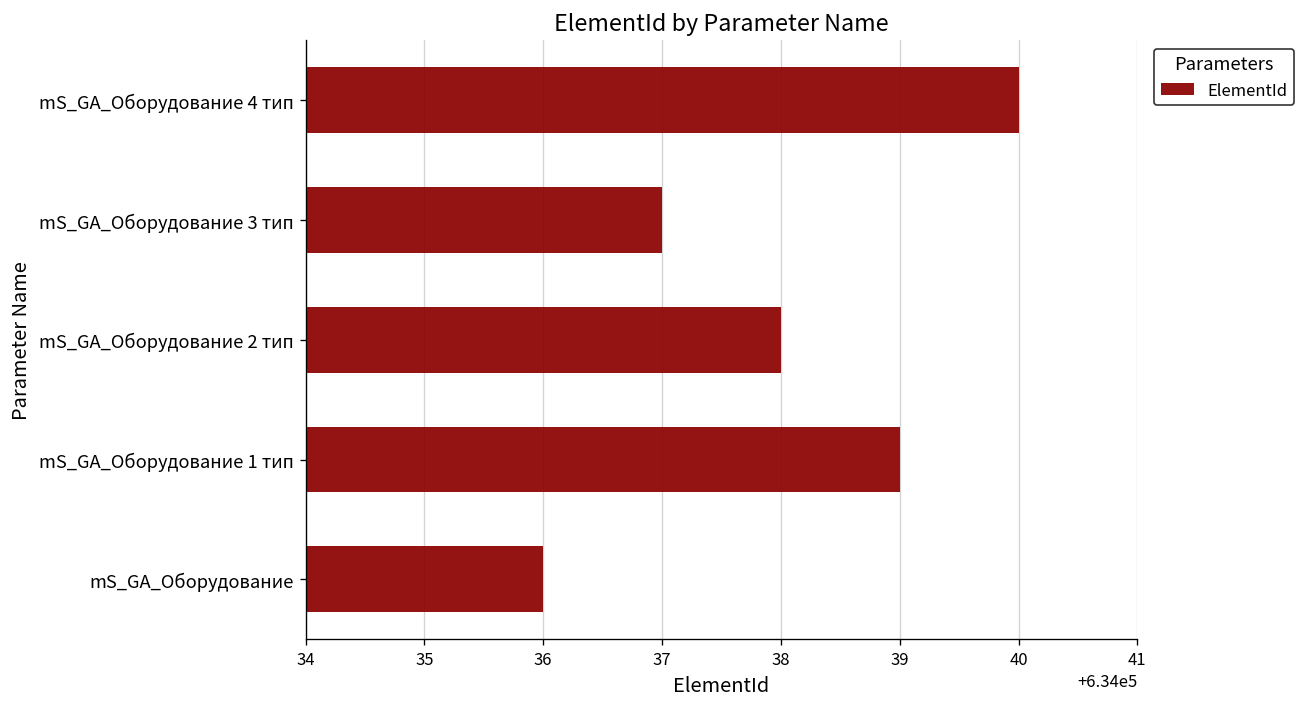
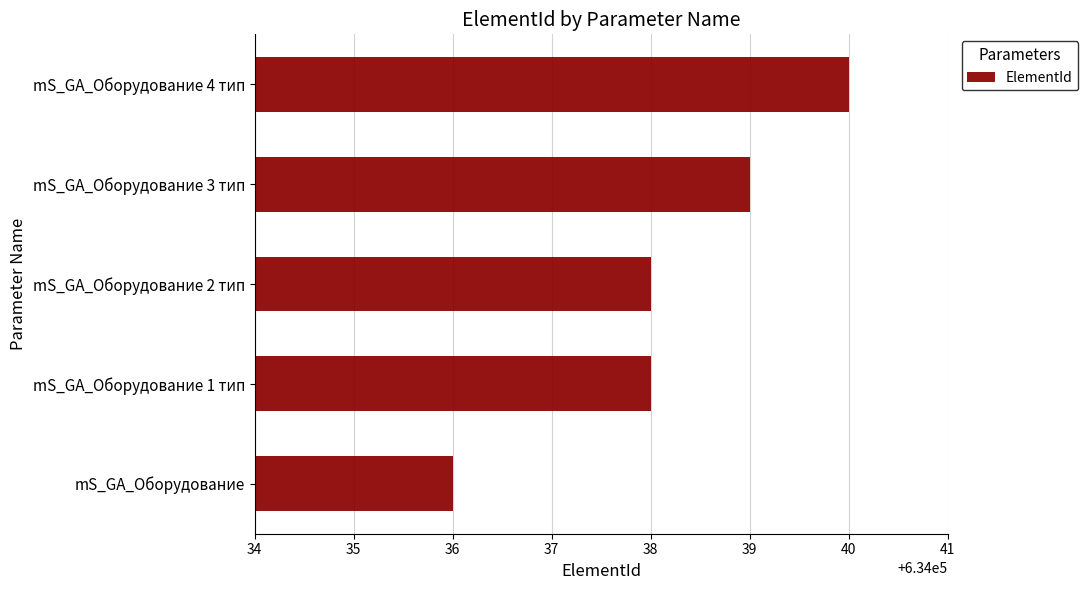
  {
    "mS_GA_Оборудование 4 тип": 634040,
-   "mS_GA_Оборудование 3 тип": 634037,
+   "mS_GA_Оборудование 3 тип": 634039,
    "mS_GA_Оборудование 2 тип": 634038,
-   "mS_GA_Оборудование 1 тип": 634039,
+   "mS_GA_Оборудование 1 тип": 634038,
    "mS_GA_Оборудование": 634036
  }
